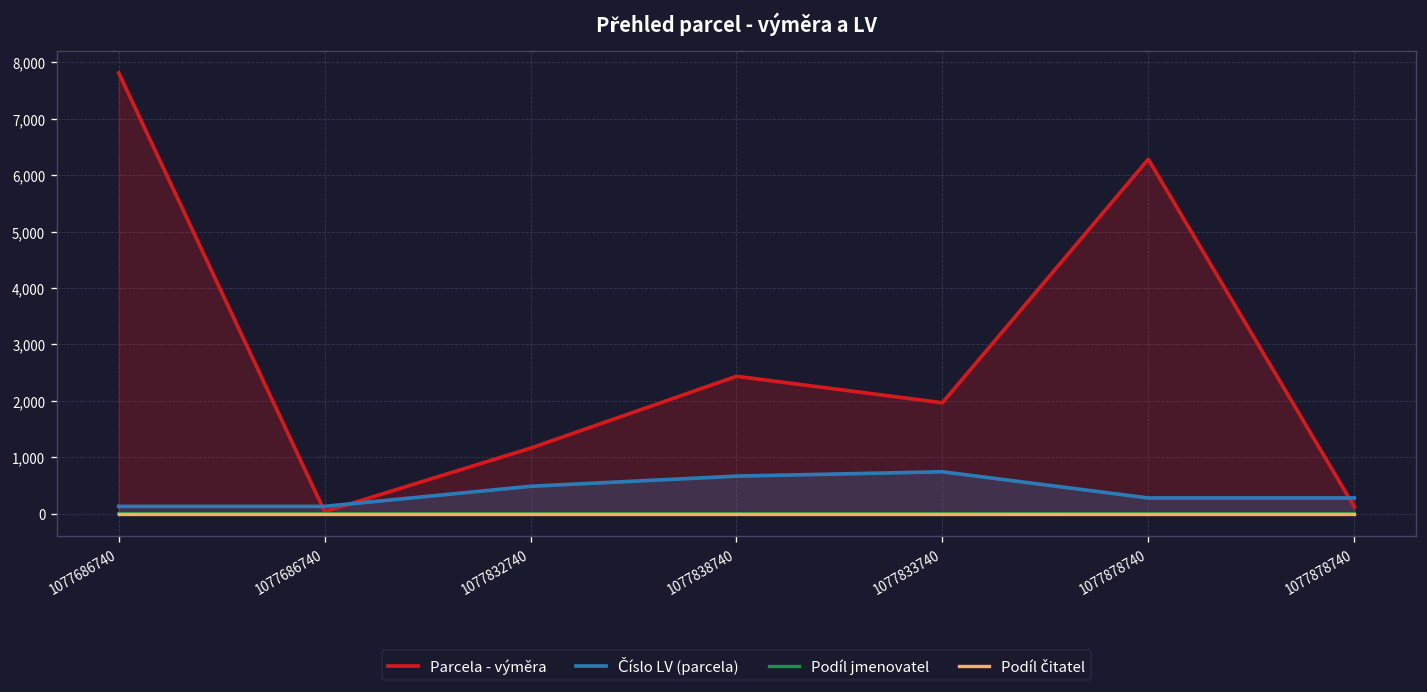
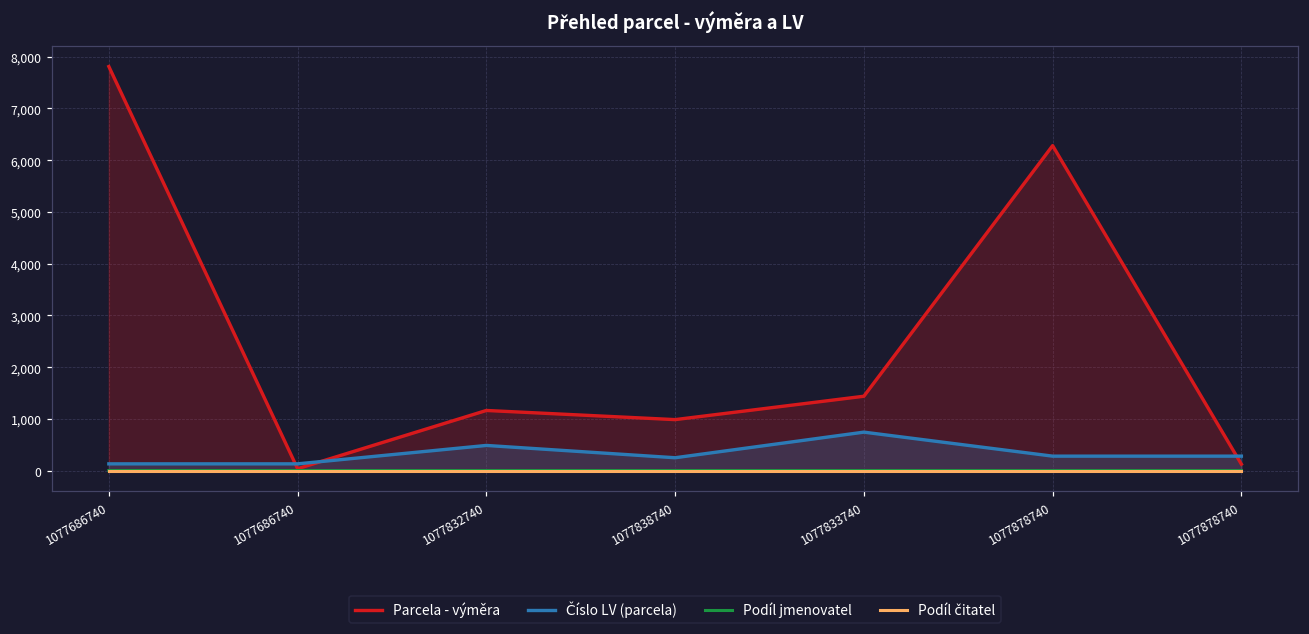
  {
    "Parcela - výměra": {
      "1077832740": "1,200",
-     "1077838740": "2,400",
-     "1077833740": "2,000"
+     "1077838740": "1,000",
+     "1077833740": "1,400"
    },
    "Číslo LV (parcela)": {
      "1077832740": "500",
-     "1077838740": "700",
+     "1077838740": "200",
      "1077833740": "700"
    },
    "Podíl čitatel": {
      "1077832740": "0",
      "1077838740": "0",
      "1077833740": "0"
    }
  }
